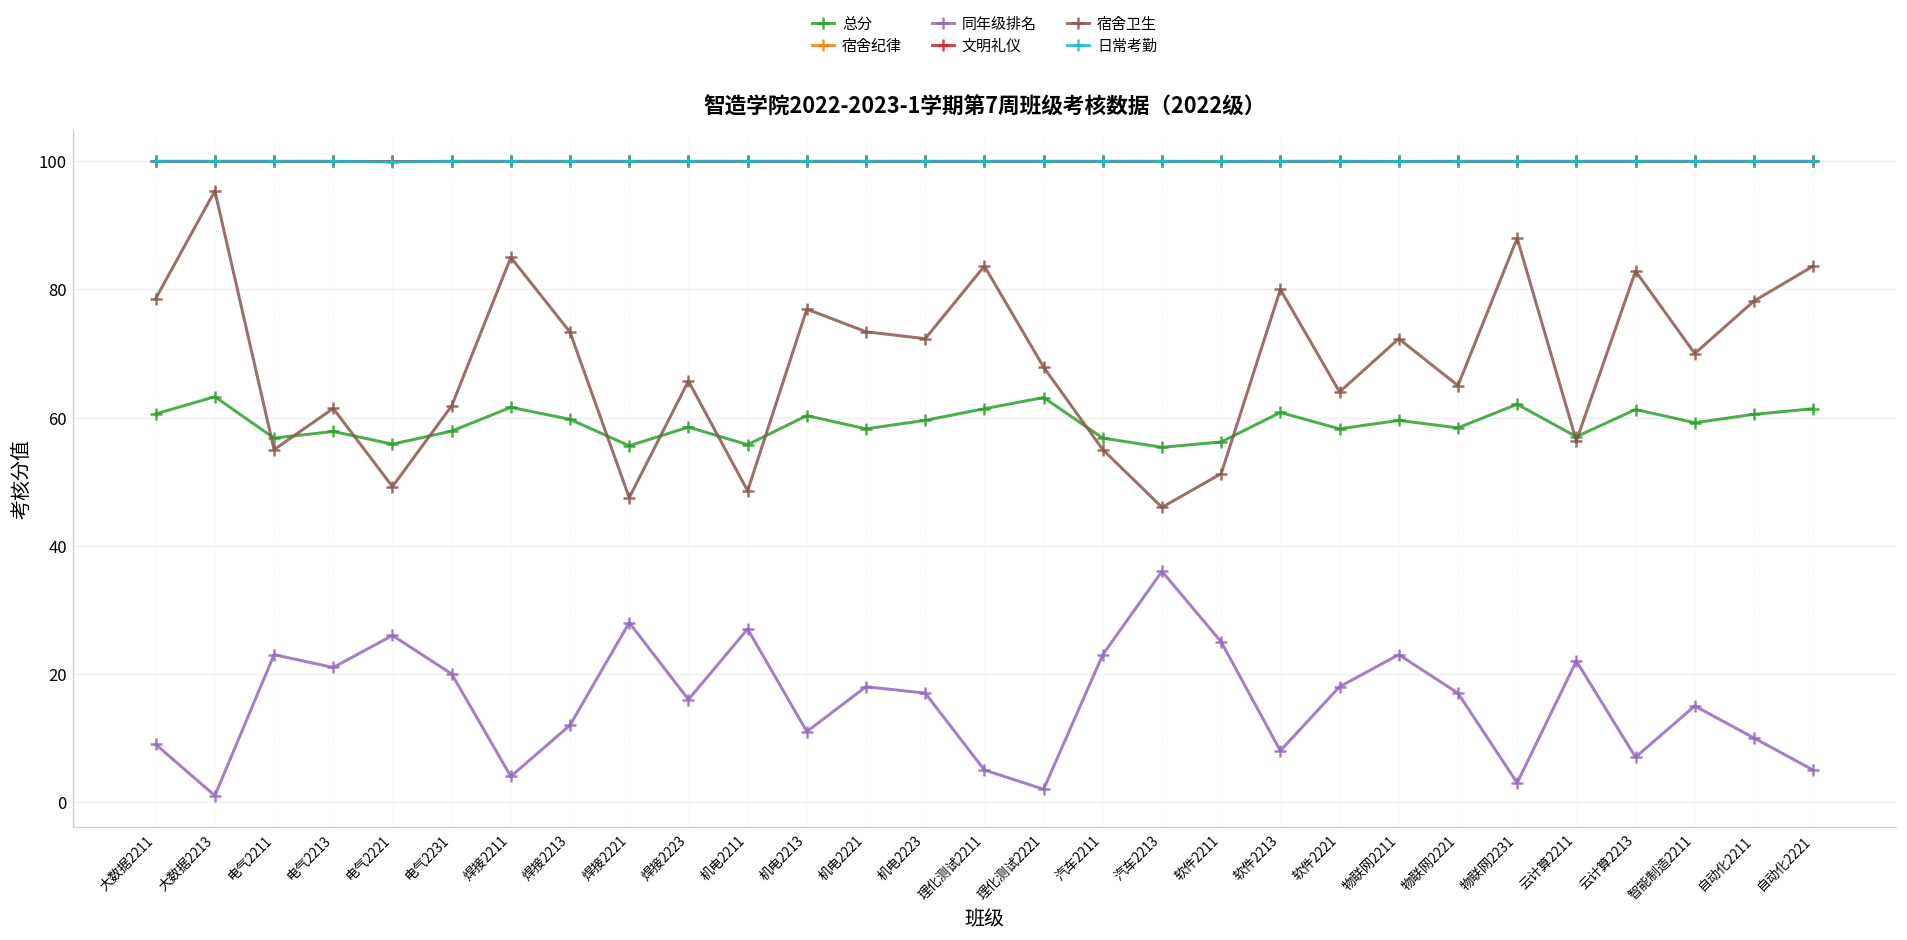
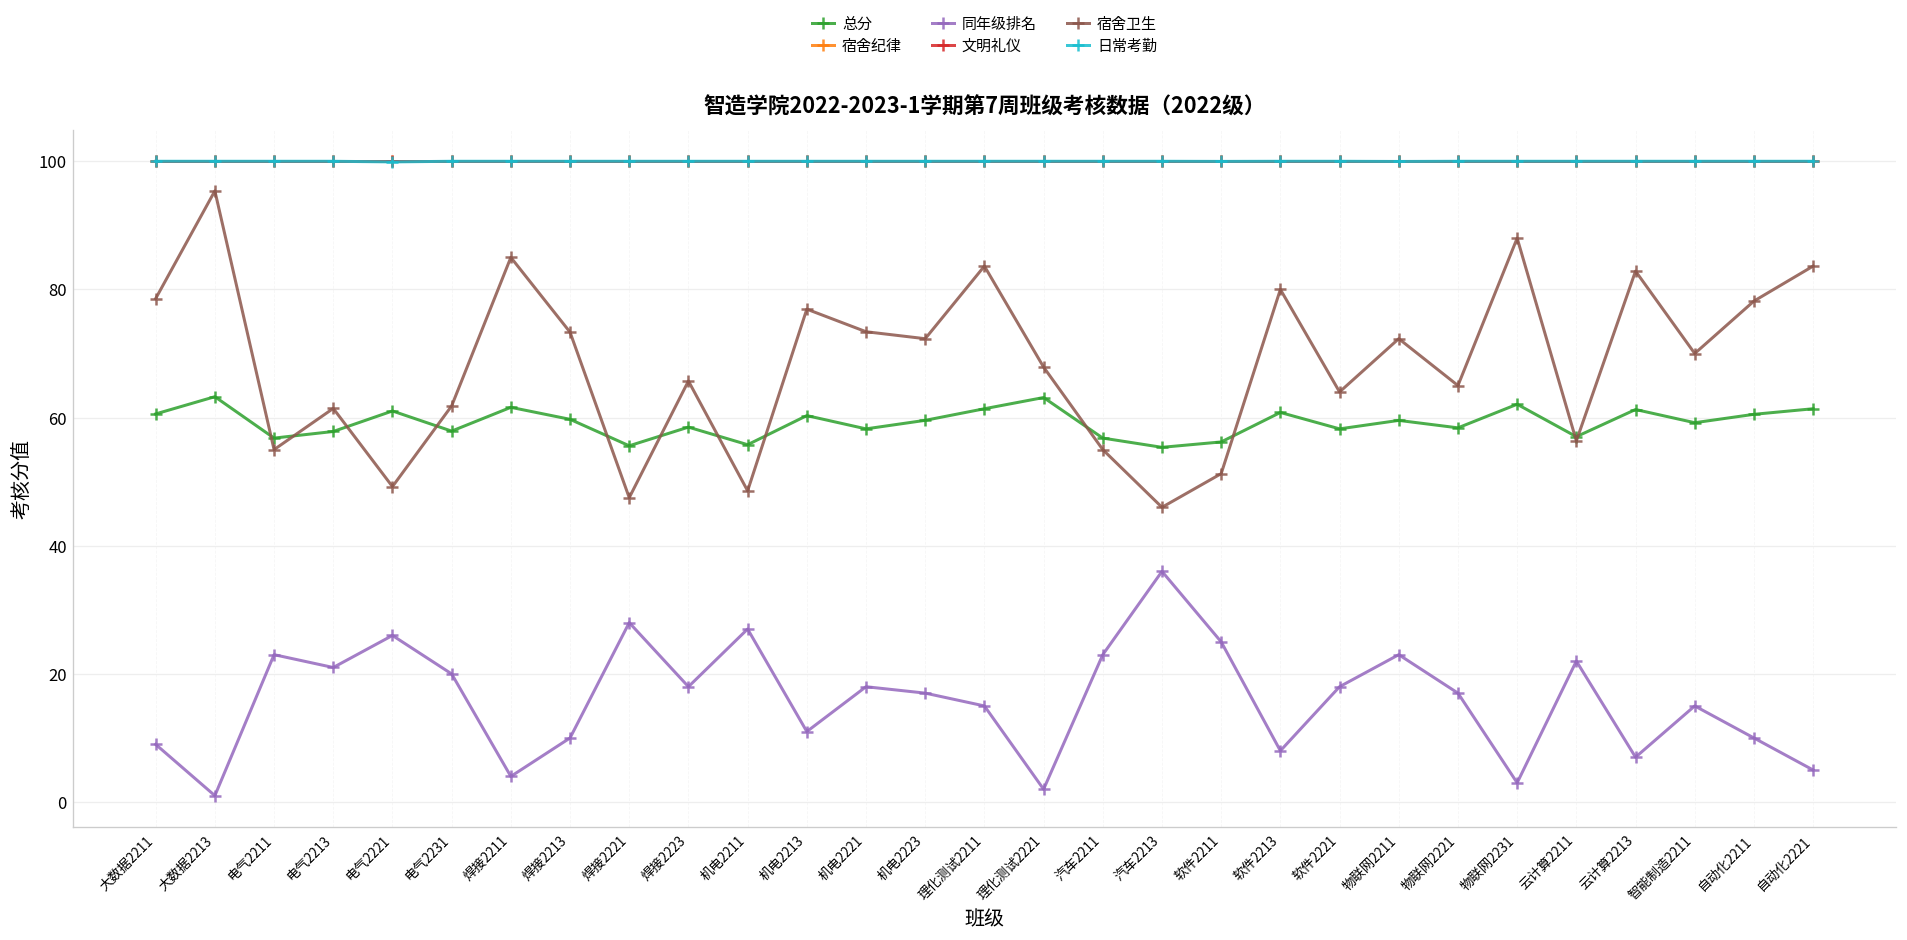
  {
    "总分": {
      "大数据2211": 61,
      "大数据2213": 63,
      "电气2211": 57,
      "电气2213": 58,
-     "电气2221": 56,
+     "电气2221": 61,
      "电气2231": 58,
      "焊接2211": 62,
      "焊接2213": 60,
      "焊接2221": 56,
      "焊接2223": 59,
      "机电2211": 56,
      "机电2213": 60,
      "机电2221": 58,
      "机电2223": 60,
      "理化测试2211": 61,
      "理化测试2221": 63,
      "汽车2211": 57,
      "汽车2213": 55,
      "软件2211": 56,
      "软件2213": 61,
      "软件2221": 58,
      "物联网2211": 60,
      "物联网2221": 58,
      "物联网2231": 62,
      "云计算2211": 57,
      "云计算2213": 61,
      "智能制造2211": 59,
      "自动化2211": 61,
      "自动化2221": 61
    },
    "日常考勤": {
      "大数据2211": 100,
      "大数据2213": 100,
      "电气2211": 100,
      "电气2213": 100,
      "电气2221": 100,
      "电气2231": 100,
      "焊接2211": 100,
      "焊接2213": 100,
      "焊接2221": 100,
      "焊接2223": 100,
      "机电2211": 100,
      "机电2213": 100,
      "机电2221": 100,
      "机电2223": 100,
      "理化测试2211": 100,
      "理化测试2221": 100,
      "汽车2211": 100,
      "汽车2213": 100,
      "软件2211": 100,
      "软件2213": 100,
      "软件2221": 100,
      "物联网2211": 100,
      "物联网2221": 100,
      "物联网2231": 100,
      "云计算2211": 100,
      "云计算2213": 100,
      "智能制造2211": 100,
      "自动化2211": 100,
      "自动化2221": 100
    },
    "同年级排名": {
      "大数据2211": 9,
      "大数据2213": 1,
      "电气2211": 23,
      "电气2213": 21,
      "电气2221": 26,
      "电气2231": 20,
      "焊接2211": 4,
-     "焊接2213": 12,
+     "焊接2213": 10,
      "焊接2221": 28,
-     "焊接2223": 16,
+     "焊接2223": 18,
      "机电2211": 27,
      "机电2213": 11,
      "机电2221": 18,
      "机电2223": 17,
-     "理化测试2211": 5,
+     "理化测试2211": 15,
      "理化测试2221": 2,
      "汽车2211": 23,
      "汽车2213": 36,
      "软件2211": 25,
      "软件2213": 8,
      "软件2221": 18,
      "物联网2211": 23,
      "物联网2221": 17,
      "物联网2231": 3,
      "云计算2211": 22,
      "云计算2213": 7,
      "智能制造2211": 15,
      "自动化2211": 10,
      "自动化2221": 5
    },
    "宿舍卫生": {
      "大数据2211": 79,
      "大数据2213": 95,
      "电气2211": 55,
      "电气2213": 61,
      "电气2221": 49,
      "电气2231": 62,
      "焊接2211": 85,
      "焊接2213": 73,
      "焊接2221": 48,
      "焊接2223": 66,
      "机电2211": 49,
      "机电2213": 77,
      "机电2221": 73,
      "机电2223": 72,
      "理化测试2211": 84,
      "理化测试2221": 68,
      "汽车2211": 55,
      "汽车2213": 46,
      "软件2211": 51,
      "软件2213": 80,
      "软件2221": 64,
      "物联网2211": 72,
      "物联网2221": 65,
      "物联网2231": 88,
      "云计算2211": 56,
      "云计算2213": 83,
      "智能制造2211": 70,
      "自动化2211": 78,
      "自动化2221": 84
    }
  }
